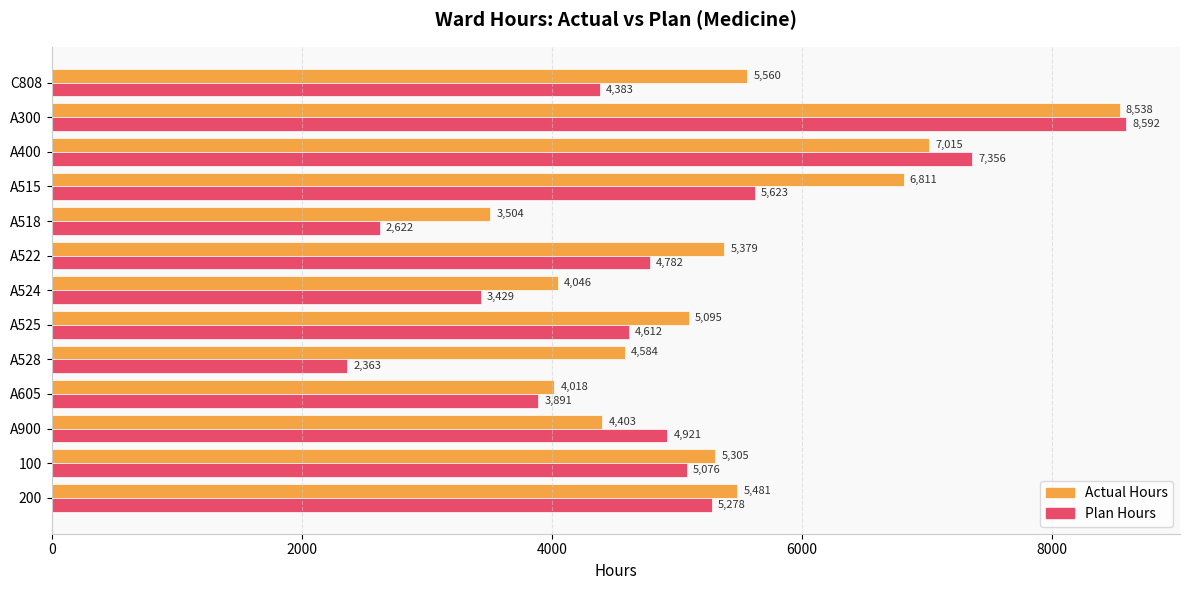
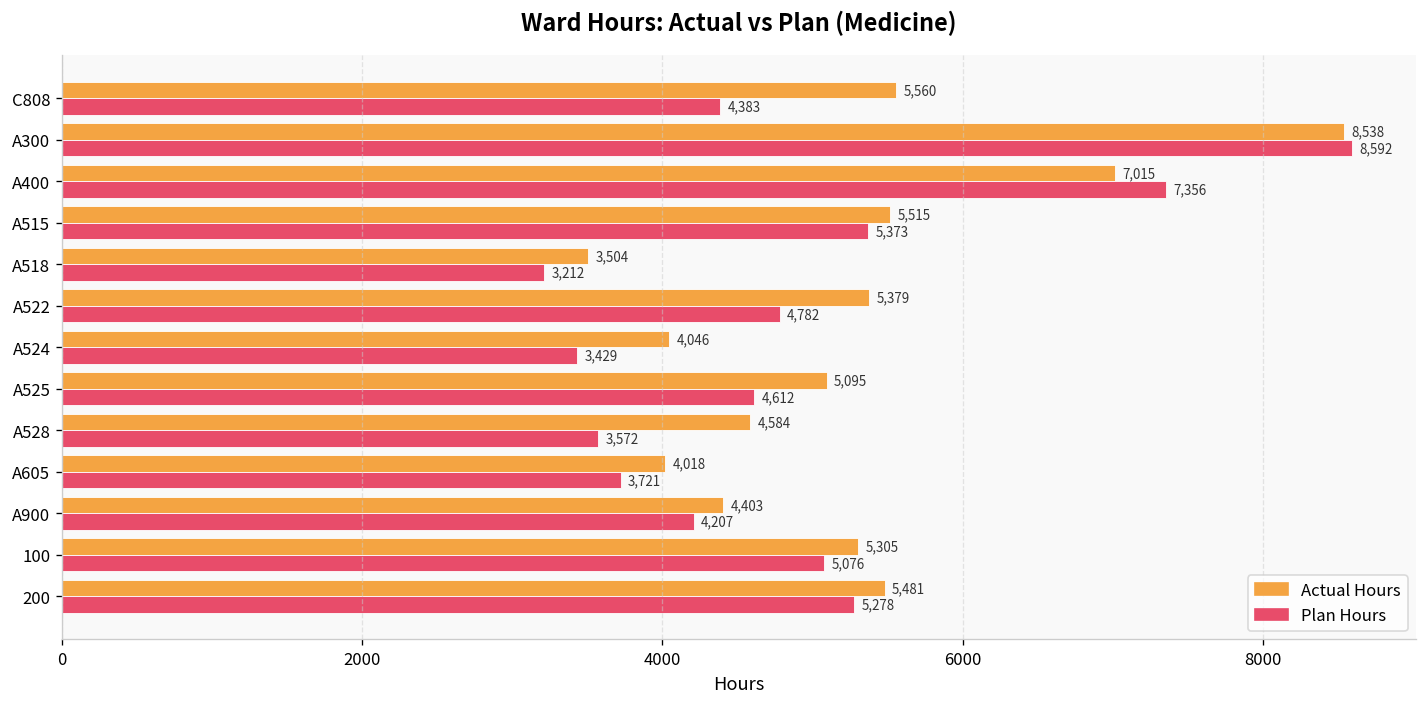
  {
    "Actual Hours": {
      "C808": "5,560",
      "A300": "8,538",
      "A400": "7,015",
-     "A515": "6,811",
+     "A515": "5,515",
      "A518": "3,504",
      "A522": "5,379",
      "A524": "4,046",
      "A525": "5,095",
      "A528": "4,584",
      "A605": "4,018",
      "A900": "4,403",
      "100": "5,305",
      "200": "5,481"
    },
    "Plan Hours": {
      "C808": "4,383",
      "A300": "8,592",
      "A400": "7,356",
-     "A515": "5,623",
-     "A518": "2,622",
+     "A515": "5,373",
+     "A518": "3,212",
      "A522": "4,782",
      "A524": "3,429",
      "A525": "4,612",
-     "A528": "2,363",
-     "A605": "3,891",
-     "A900": "4,921",
+     "A528": "3,572",
+     "A605": "3,721",
+     "A900": "4,207",
      "100": "5,076",
      "200": "5,278"
    }
  }
